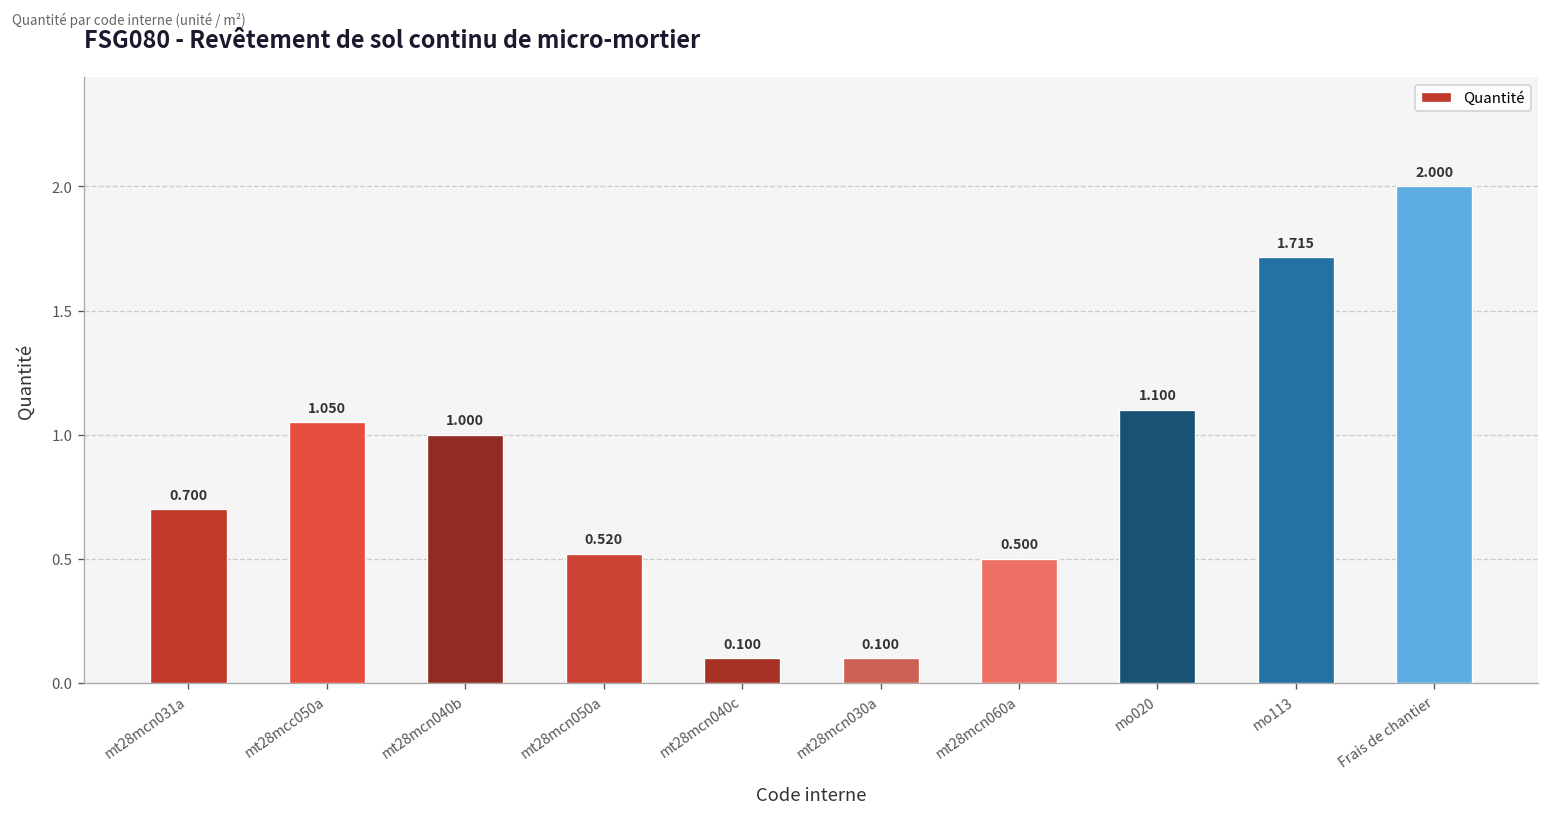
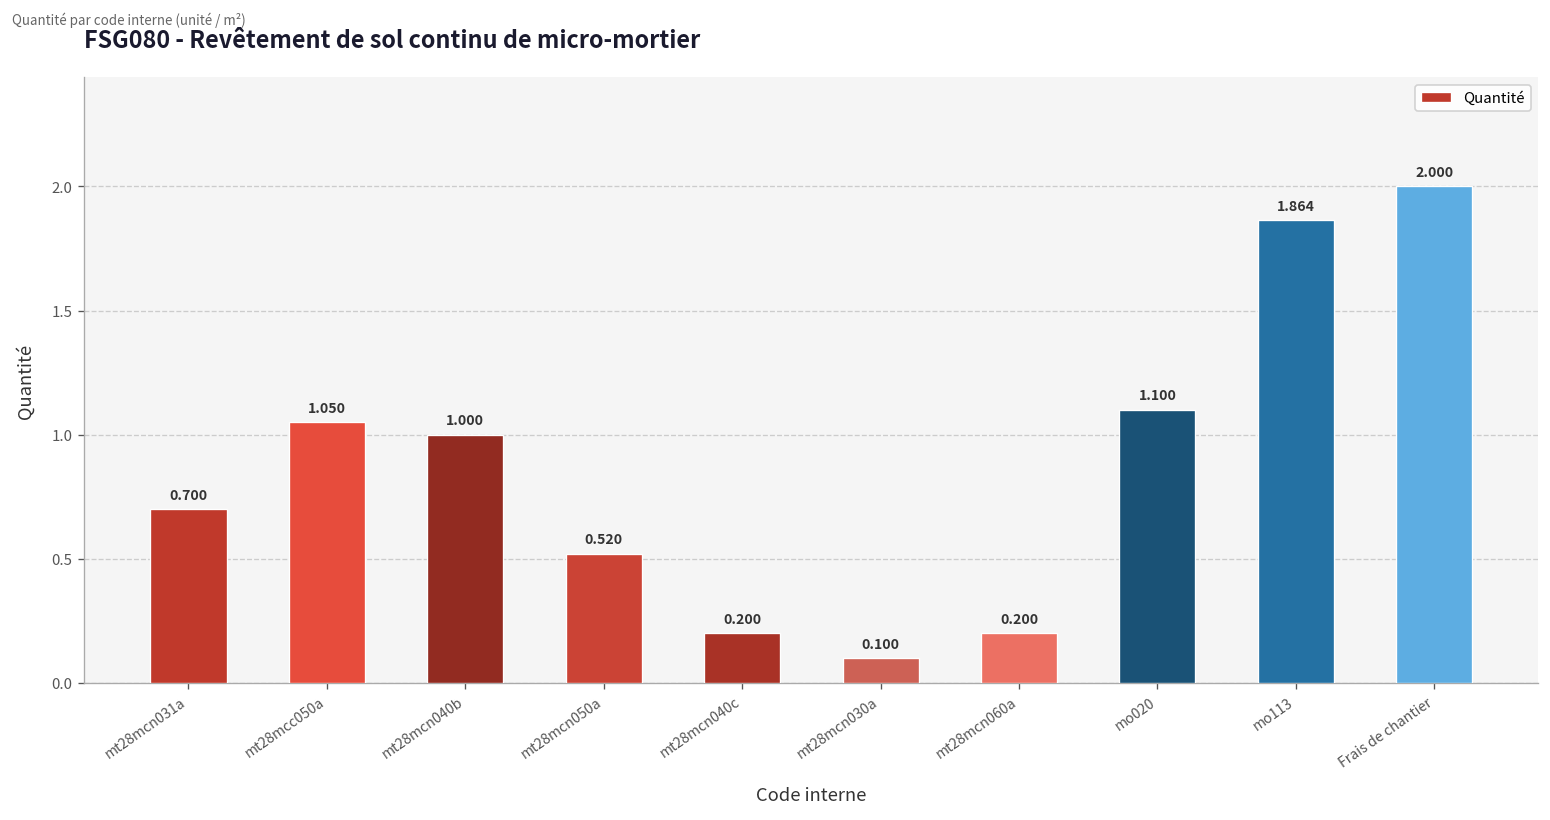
  {
    "mt28mcn031a": 0.700,
    "mt28mcc050a": 1.050,
    "mt28mcn040b": 1.000,
    "mt28mcn050a": 0.520,
-   "mt28mcn040c": 0.100,
+   "mt28mcn040c": 0.200,
    "mt28mcn030a": 0.100,
-   "mt28mcn060a": 0.500,
+   "mt28mcn060a": 0.200,
    "mo020": 1.100,
-   "mo113": 1.715,
+   "mo113": 1.864,
    "Frais de chantier": 2.000
  }
